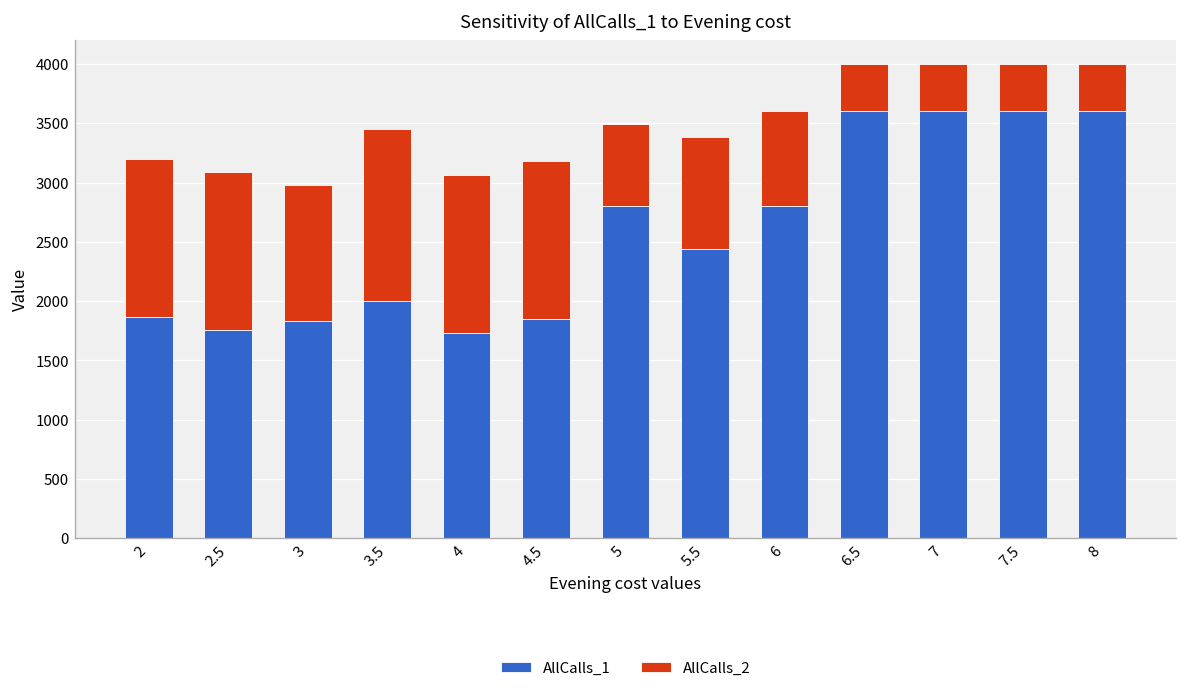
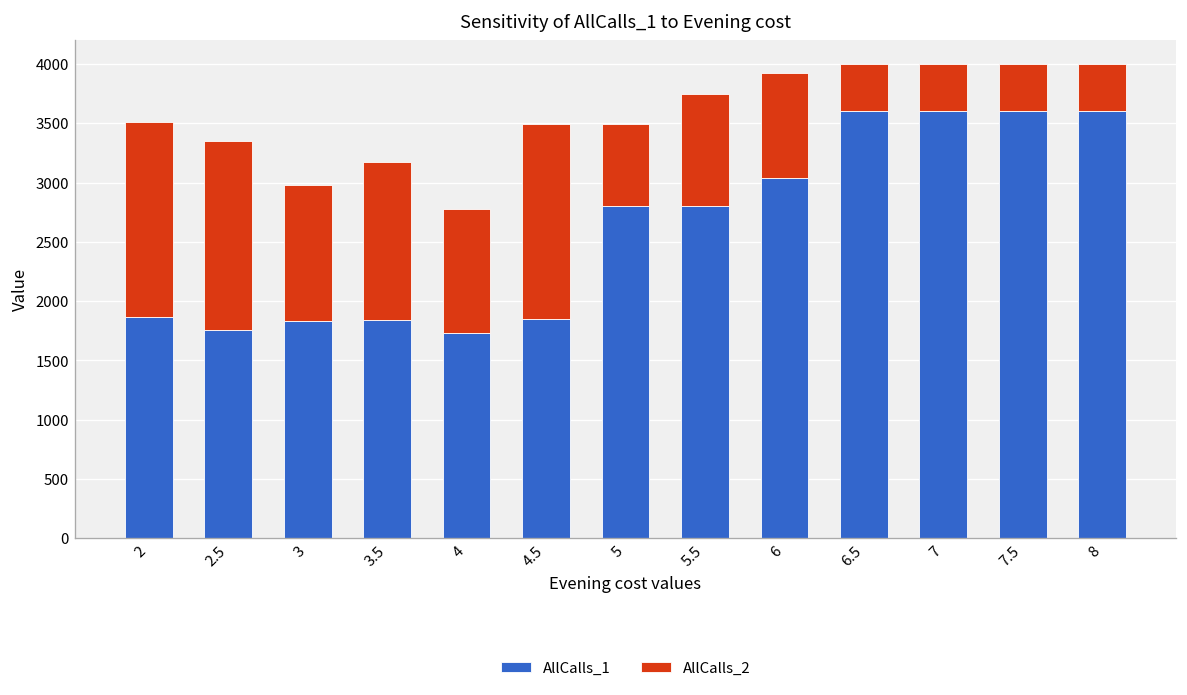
  {
    "AllCalls_1": {
      "2": 1900,
      "2.5": 1800,
      "3": 1800,
-     "3.5": 2000,
+     "3.5": 1800,
      "4": 1700,
      "4.5": 1800,
      "5": 2800,
-     "5.5": 2400,
-     "6": 2800,
+     "5.5": 2800,
+     "6": 3000,
      "6.5": 3600,
      "7": 3600,
      "7.5": 3600,
      "8": 3600
    },
    "AllCalls_2": {
-     "2": 1300,
-     "2.5": 1300,
+     "2": 1600,
+     "2.5": 1600,
      "3": 1200,
-     "3.5": 1500,
-     "4": 1300,
-     "4.5": 1300,
+     "3.5": 1300,
+     "4": 1000,
+     "4.5": 1600,
      "5": 700,
      "5.5": 900,
-     "6": 800,
+     "6": 900,
      "6.5": 400,
      "7": 400,
      "7.5": 400,
      "8": 400
    }
  }
